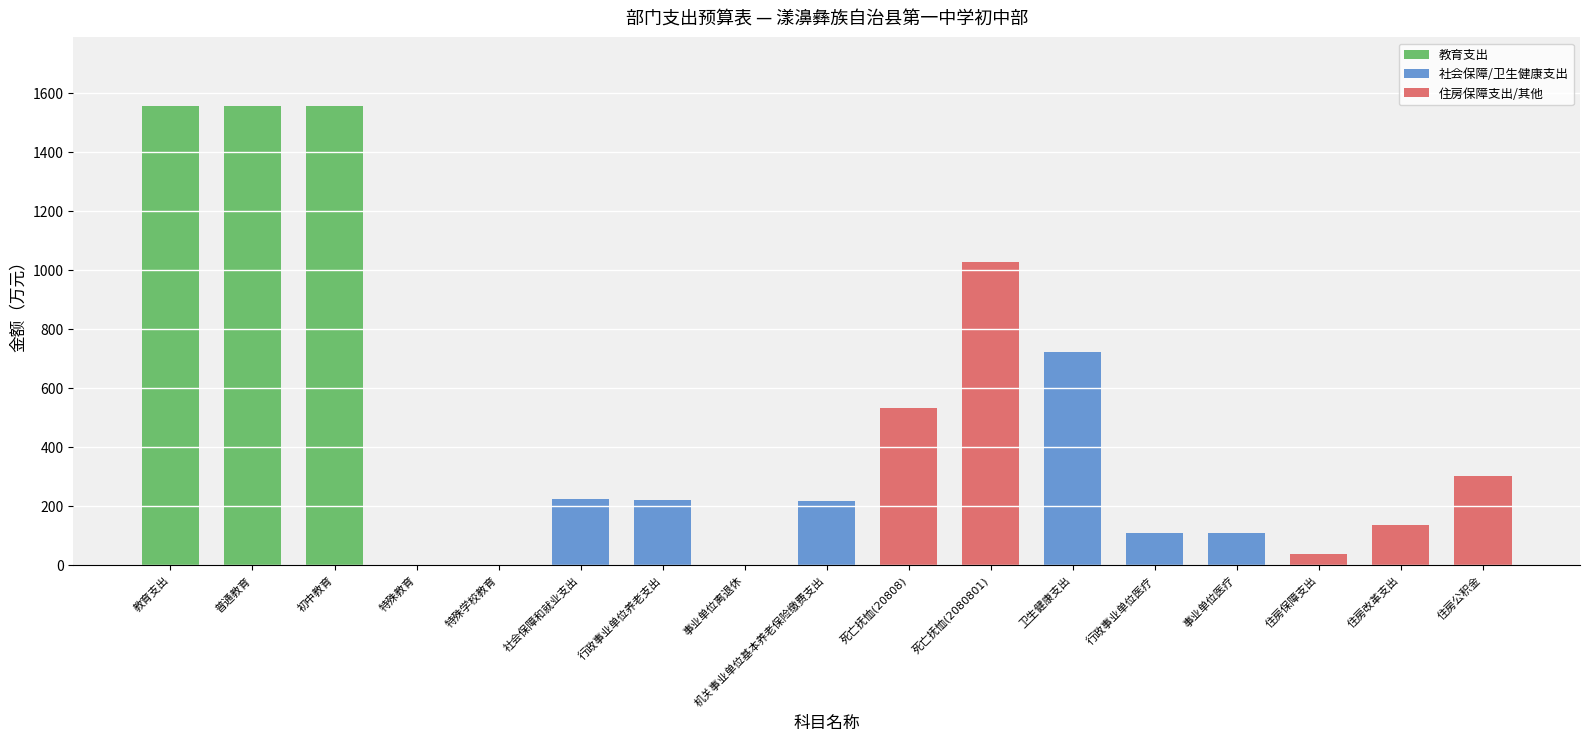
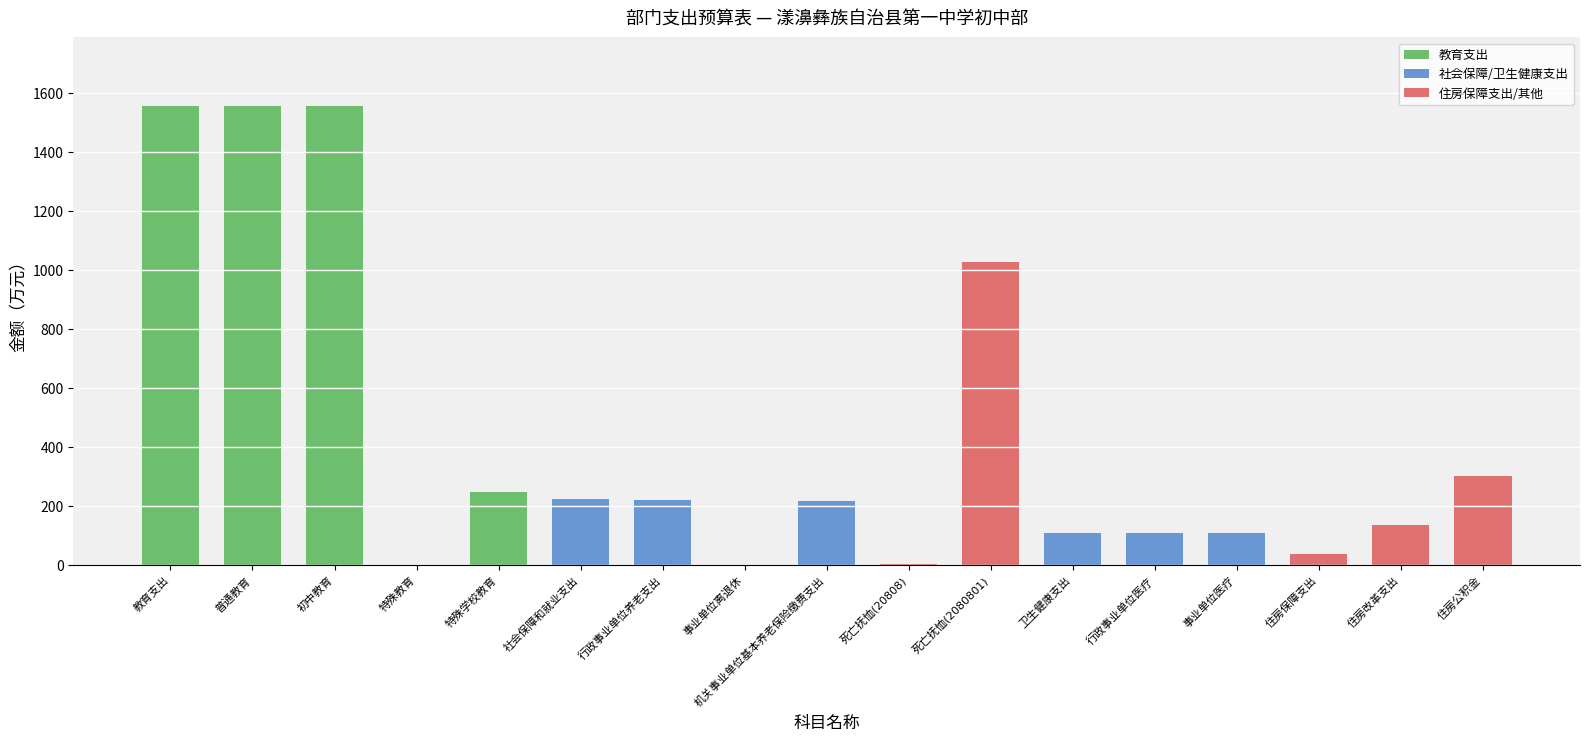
  {
    "教育支出": 1560,
    "普通教育": 1560,
    "初中教育": 1560,
-   "特殊学校教育": 0,
+   "特殊学校教育": 250,
    "社会保障和就业支出": 220,
    "行政事业单位养老支出": 220,
    "机关事业单位基本养老保险缴费支出": 220,
-   "死亡抚恤(20808)": 530,
+   "死亡抚恤(20808)": 0,
    "死亡抚恤(2080801)": 1030,
-   "卫生健康支出": 720,
+   "卫生健康支出": 110,
    "行政事业单位医疗": 110,
    "事业单位医疗": 110,
    "住房保障支出": 40,
    "住房改革支出": 140,
    "住房公积金": 300
  }
